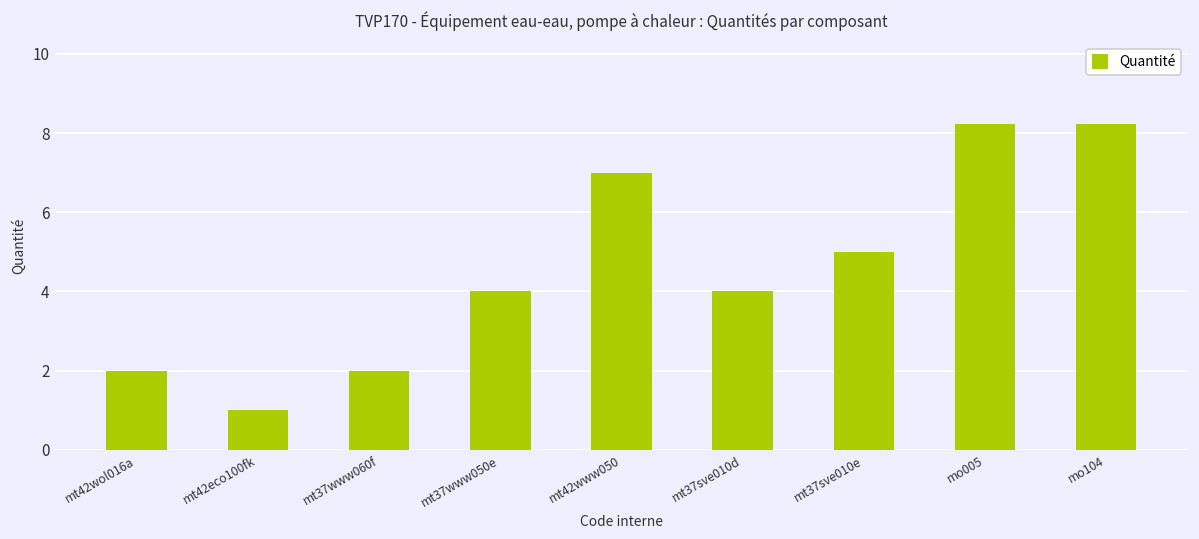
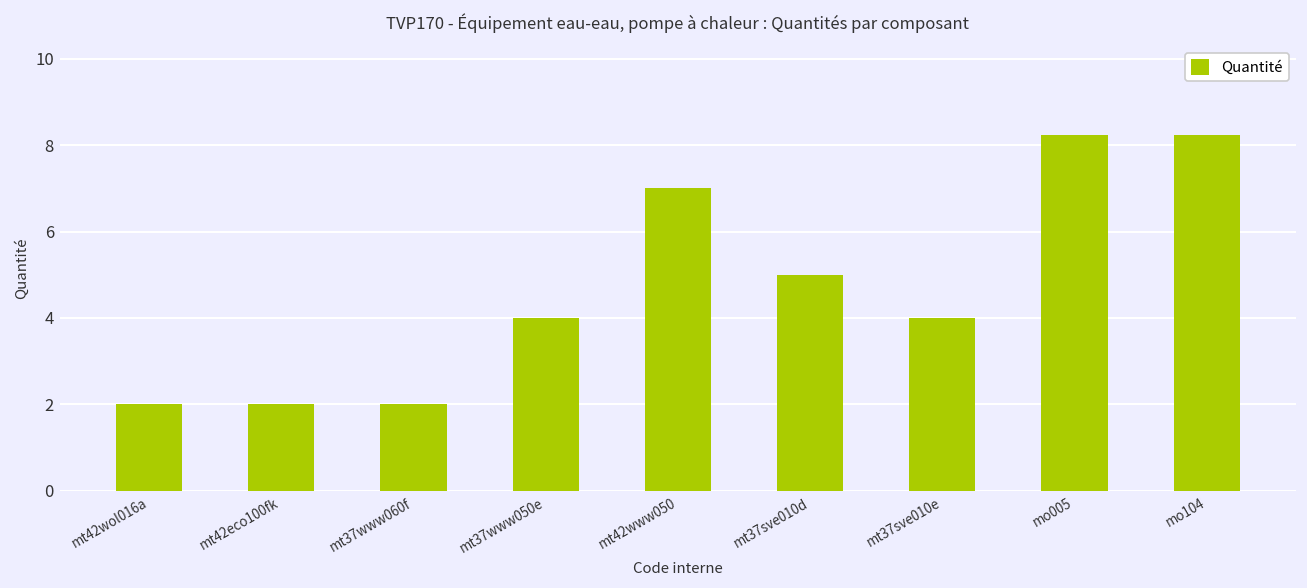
  {
    "mt42wol016a": 2,
-   "mt42eco100fk": 1,
+   "mt42eco100fk": 2,
    "mt37www060f": 2,
    "mt37www050e": 4,
    "mt42www050": 7,
-   "mt37sve010d": 4,
-   "mt37sve010e": 5,
+   "mt37sve010d": 5,
+   "mt37sve010e": 4,
    "mo005": 8.2,
    "mo104": 8.2
  }
